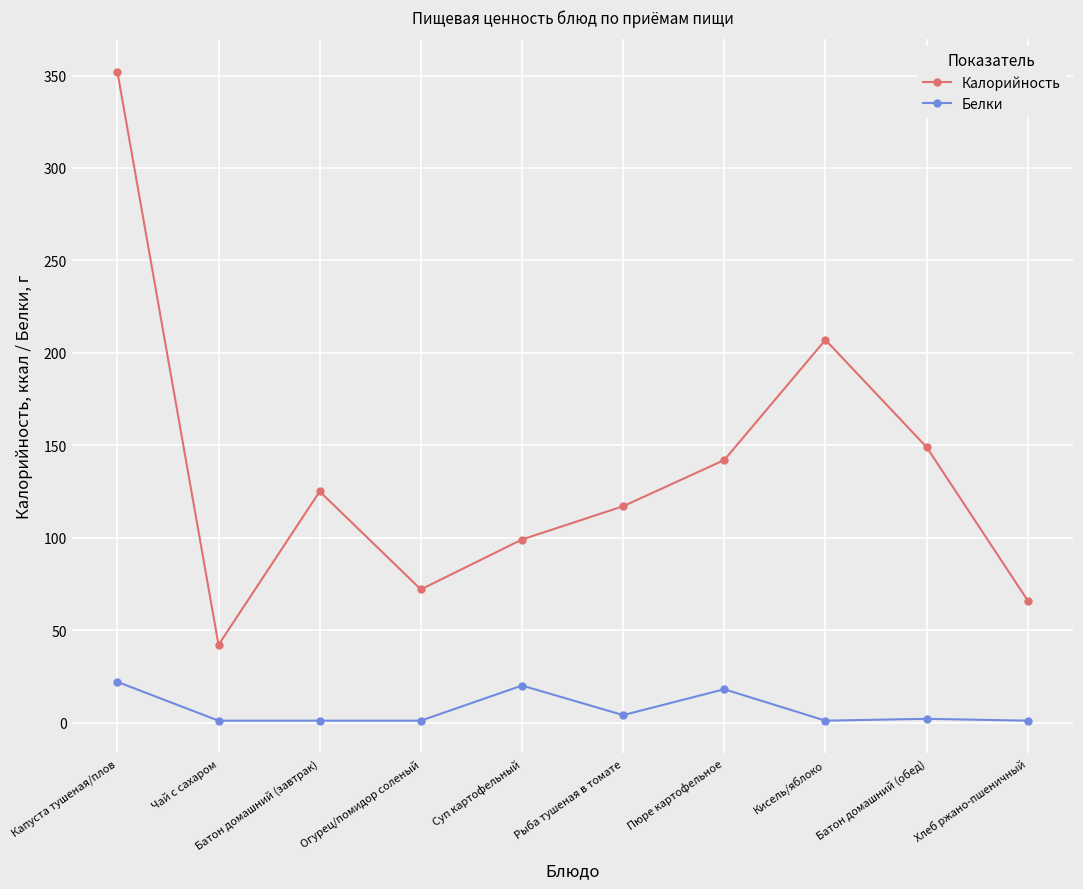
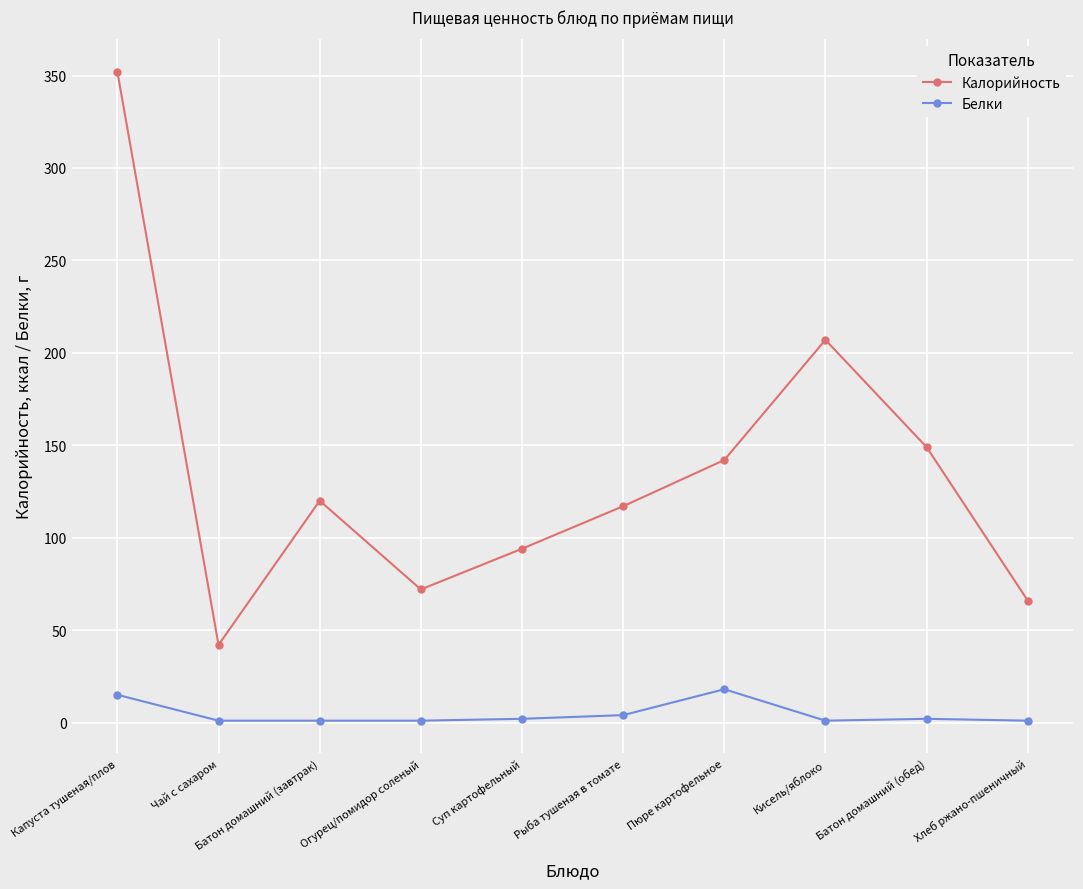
  {
    "Калорийность": {
      "Капуста тушеная/плов": 352,
      "Чай с сахаром": 42,
-     "Батон домашний (завтрак)": 125,
+     "Батон домашний (завтрак)": 120,
      "Огурец/помидор соленый": 72,
-     "Суп картофельный": 99,
+     "Суп картофельный": 94,
      "Рыба тушеная в томате": 117,
      "Пюре картофельное": 142,
      "Кисель/яблоко": 207,
      "Батон домашний (обед)": 149,
      "Хлеб ржано-пшеничный": 66
    },
    "Белки": {
-     "Капуста тушеная/плов": 22,
+     "Капуста тушеная/плов": 15,
      "Чай с сахаром": 1,
      "Батон домашний (завтрак)": 1,
      "Огурец/помидор соленый": 1,
-     "Суп картофельный": 20,
+     "Суп картофельный": 2,
      "Рыба тушеная в томате": 4,
      "Пюре картофельное": 18,
      "Кисель/яблоко": 1,
      "Батон домашний (обед)": 2,
      "Хлеб ржано-пшеничный": 1
    }
  }
